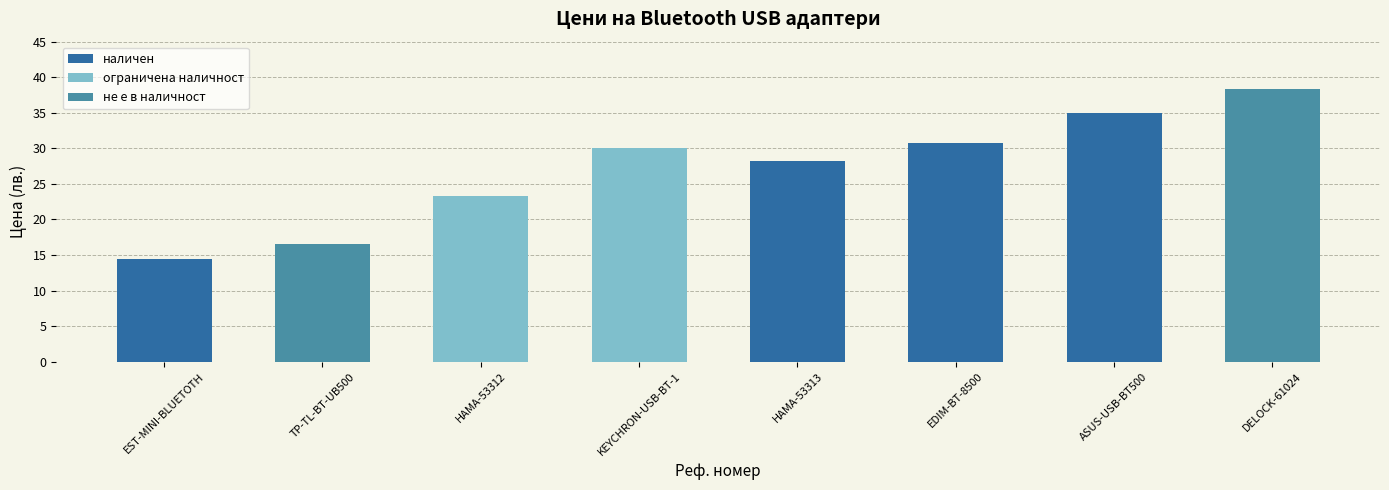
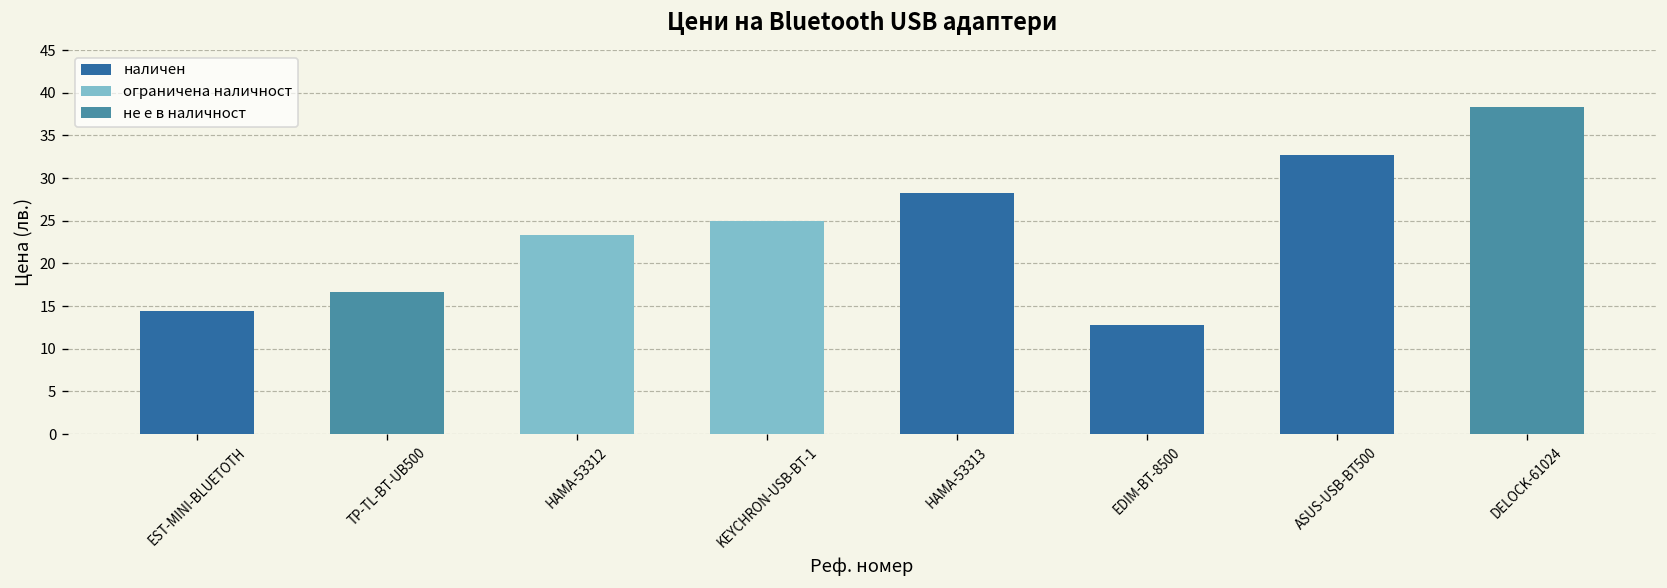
  {
    "EST-MINI-BLUETOTH": 14,
    "TP-TL-BT-UB500": 17,
    "HAMA-53312": 23,
-   "KEYCHRON-USB-BT-1": 30,
+   "KEYCHRON-USB-BT-1": 25,
    "HAMA-53313": 28,
-   "EDIM-BT-8500": 31,
-   "ASUS-USB-BT500": 35,
+   "EDIM-BT-8500": 13,
+   "ASUS-USB-BT500": 33,
    "DELOCK-61024": 38
  }
